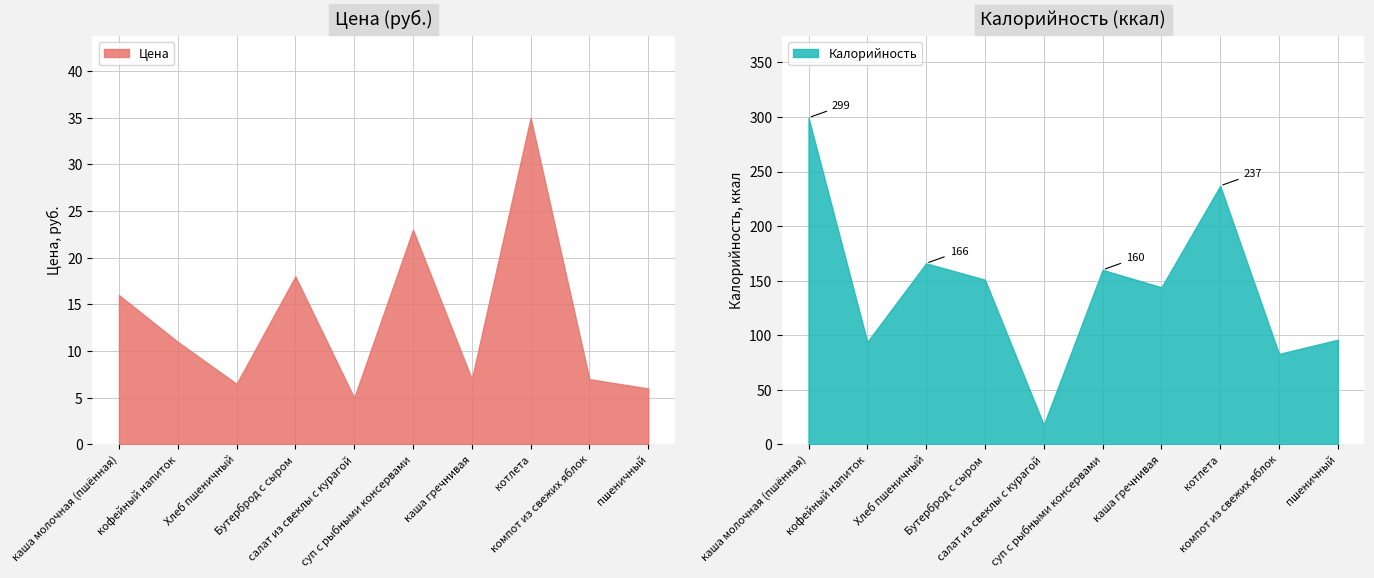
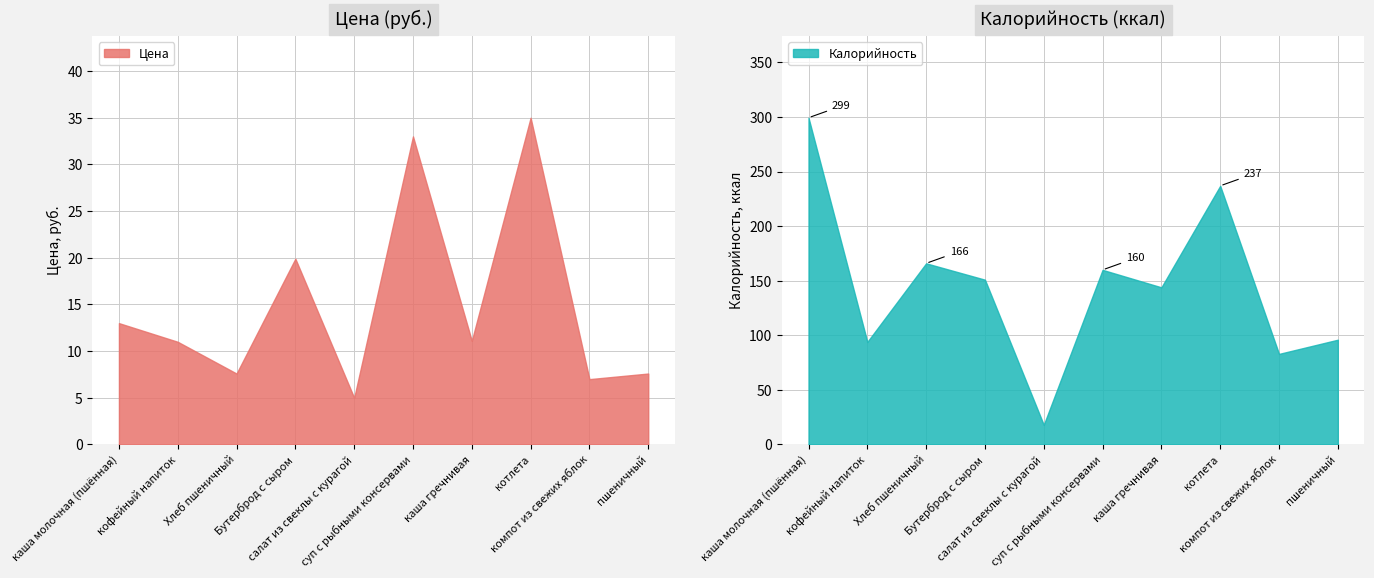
  {
    "Цена (руб.)": {
-     "каша молочная (пшённая)": 16,
+     "каша молочная (пшённая)": 13,
      "кофейный напиток": 11,
-     "Хлеб пшеничный": 7,
-     "Бутерброд с сыром": 18,
+     "Хлеб пшеничный": 8,
+     "Бутерброд с сыром": 20,
      "салат из свеклы с курагой": 5,
-     "суп с рыбными консервами": 23,
-     "каша гречнивая": 7,
+     "суп с рыбными консервами": 33,
+     "каша гречнивая": 11,
      "котлета": 35,
      "компот из свежих яблок": 7,
-     "пшеничный": 6
+     "пшеничный": 8
    },
    "Калорийность (ккал)": {
      "каша молочная (пшённая)": 299,
      "Хлеб пшеничный": 166,
      "суп с рыбными консервами": 160,
      "котлета": 237
    }
  }
